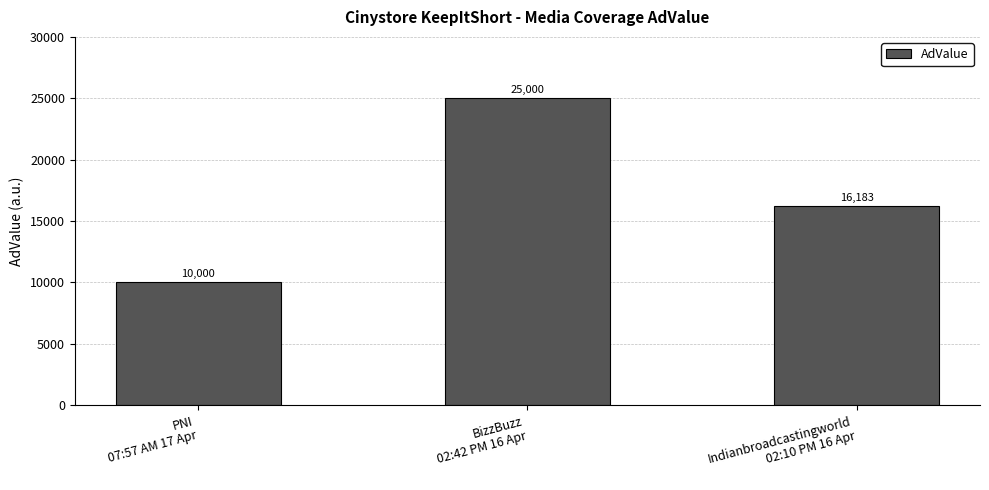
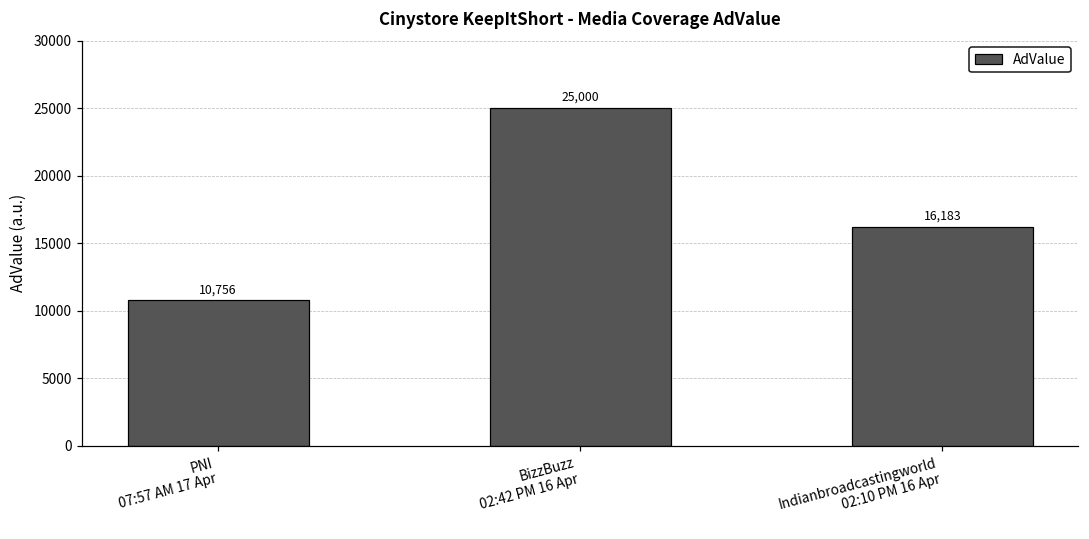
  {
-   "PNI 07:57 AM 17 Apr": "10,000",
+   "PNI 07:57 AM 17 Apr": "10,756",
    "BizzBuzz 02:42 PM 16 Apr": "25,000",
    "Indianbroadcastingworld 02:10 PM 16 Apr": "16,183"
  }
